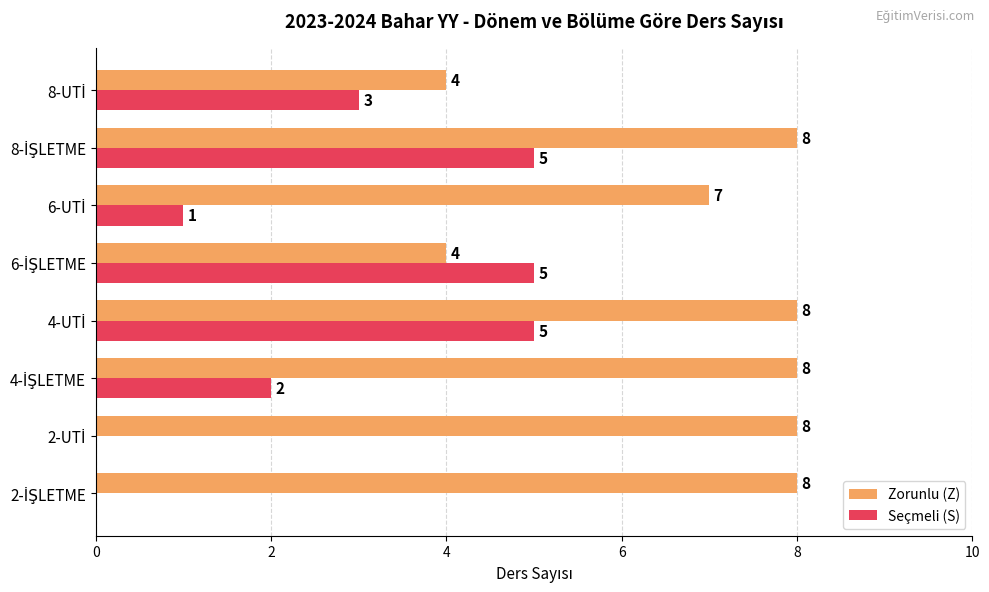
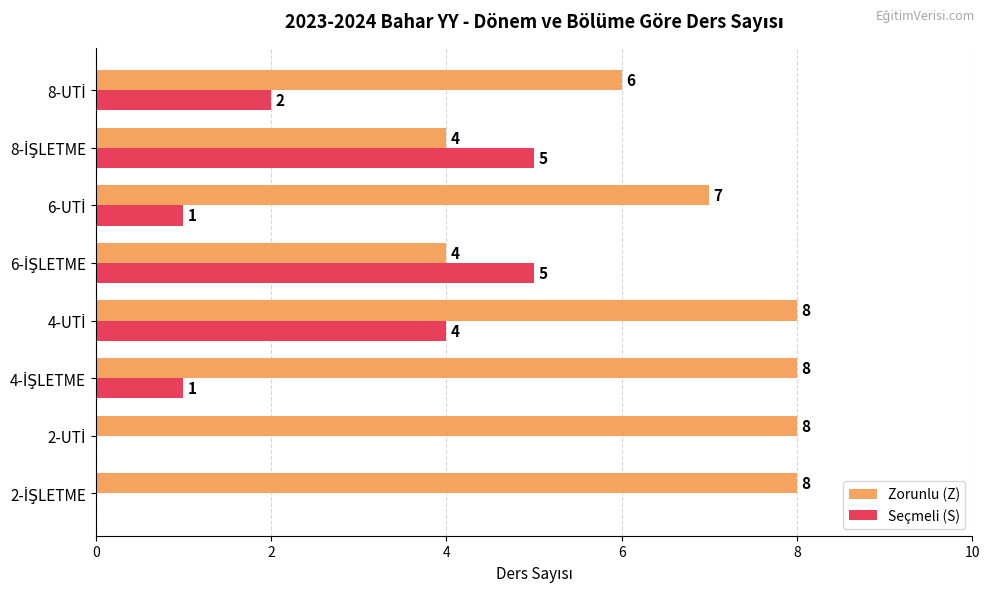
  {
    "Zorunlu (Z)": {
-     "8-UTİ": 4,
-     "8-İŞLETME": 8,
+     "8-UTİ": 6,
+     "8-İŞLETME": 4,
      "6-UTİ": 7,
      "6-İŞLETME": 4,
      "4-UTİ": 8,
      "4-İŞLETME": 8,
      "2-UTİ": 8,
      "2-İŞLETME": 8
    },
    "Seçmeli (S)": {
-     "8-UTİ": 3,
+     "8-UTİ": 2,
      "8-İŞLETME": 5,
      "6-UTİ": 1,
      "6-İŞLETME": 5,
-     "4-UTİ": 5,
-     "4-İŞLETME": 2
+     "4-UTİ": 4,
+     "4-İŞLETME": 1
    }
  }
